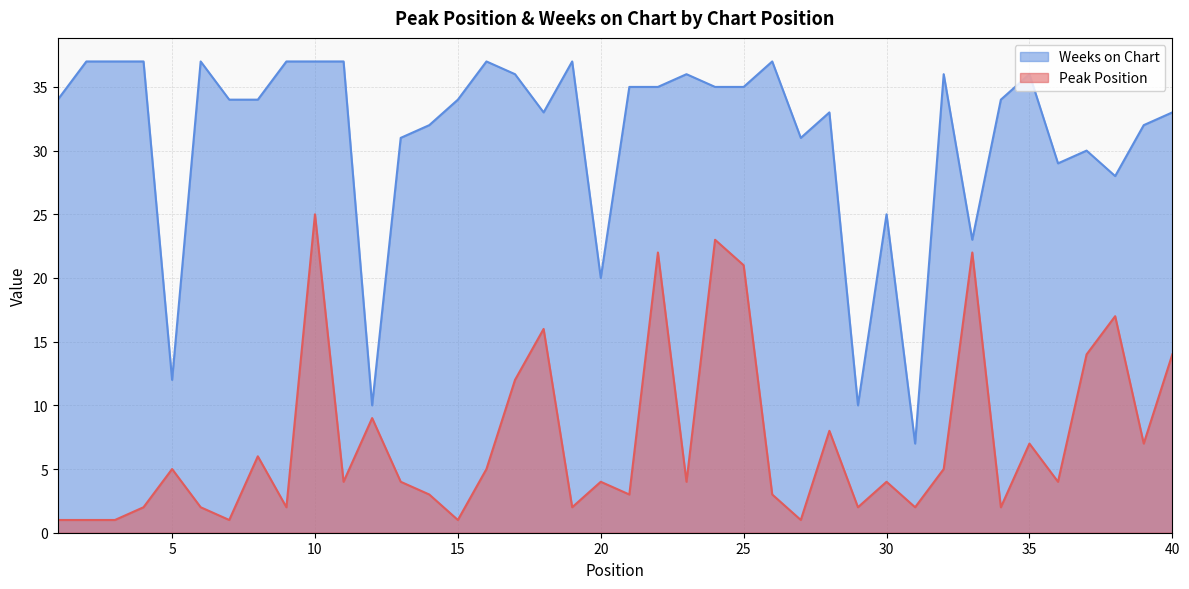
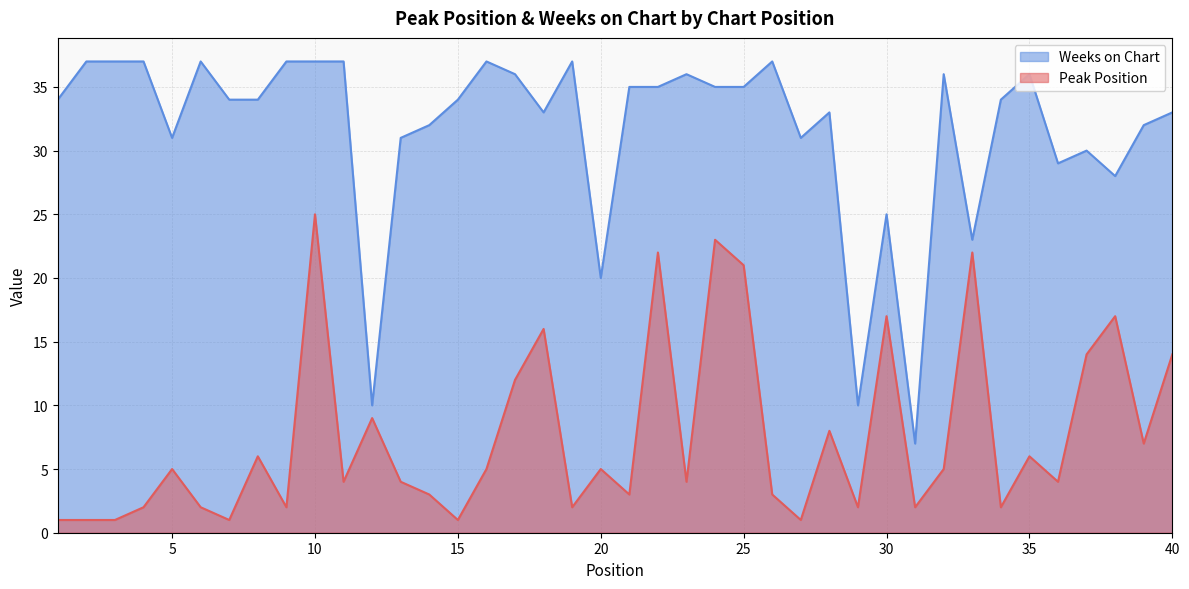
  {
    "Weeks on Chart": {
-     "5": 12,
+     "5": 31,
      "10": 37,
      "15": 34,
      "20": 20,
      "25": 35,
      "30": 25,
      "40": 33
    },
    "Peak Position": {
      "5": 5,
      "10": 25,
      "15": 1,
-     "20": 4,
+     "20": 5,
      "25": 21,
-     "30": 4,
-     "35": 7,
+     "30": 17,
+     "35": 6,
      "40": 14
    }
  }
